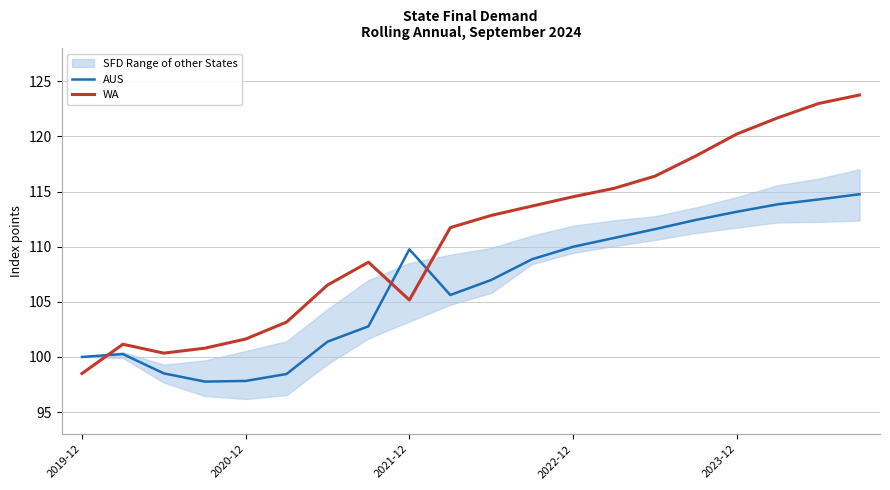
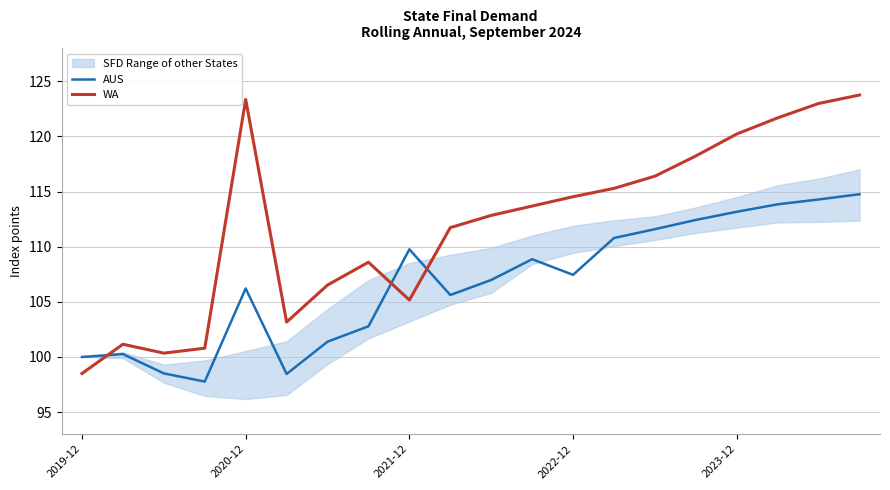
  {
    "AUS": {
-     "2020-12": 97.8,
+     "2020-12": 106.2,
      "2021-12": 109.8,
-     "2022-12": 110.0,
+     "2022-12": 107.4,
      "2023-12": 113.2
    },
    "WA": {
      "2019-12": 98.5,
-     "2020-12": 101.6,
+     "2020-12": 123.4,
      "2021-12": 105.2,
      "2022-12": 114.5,
      "2023-12": 120.2
    }
  }
